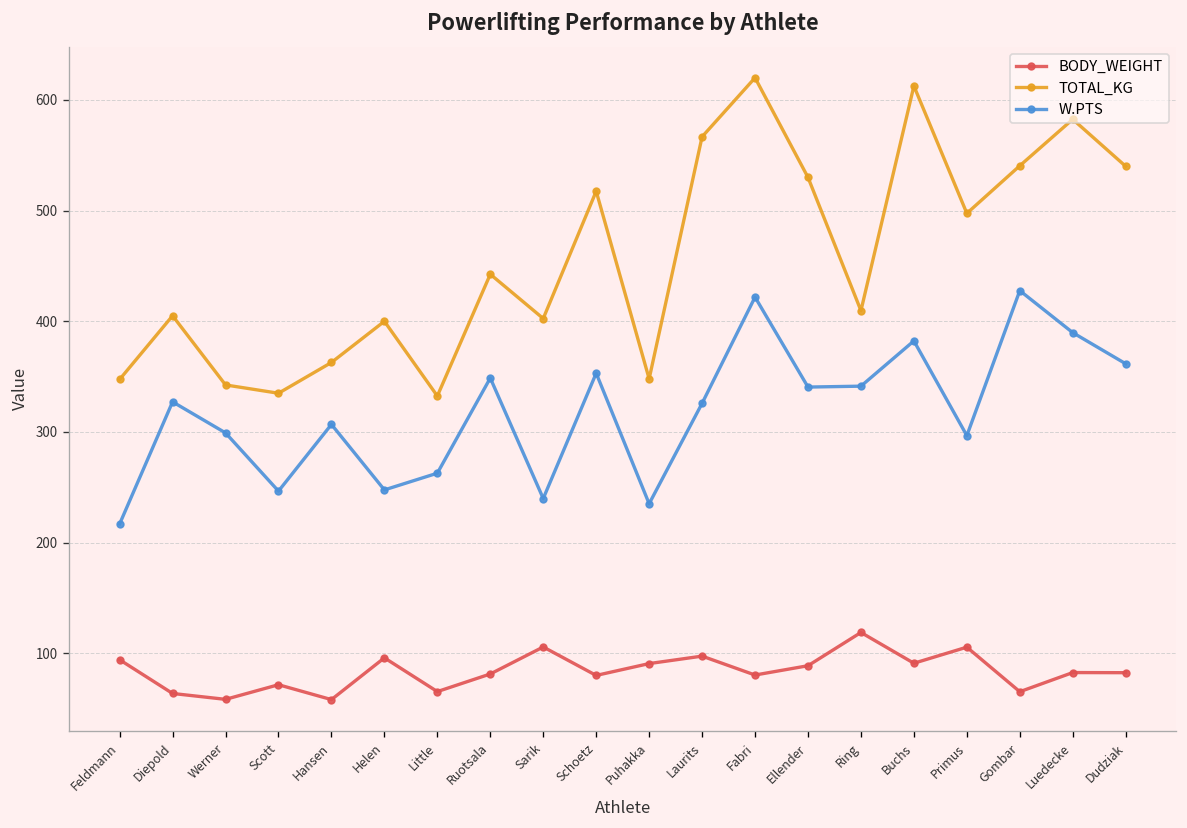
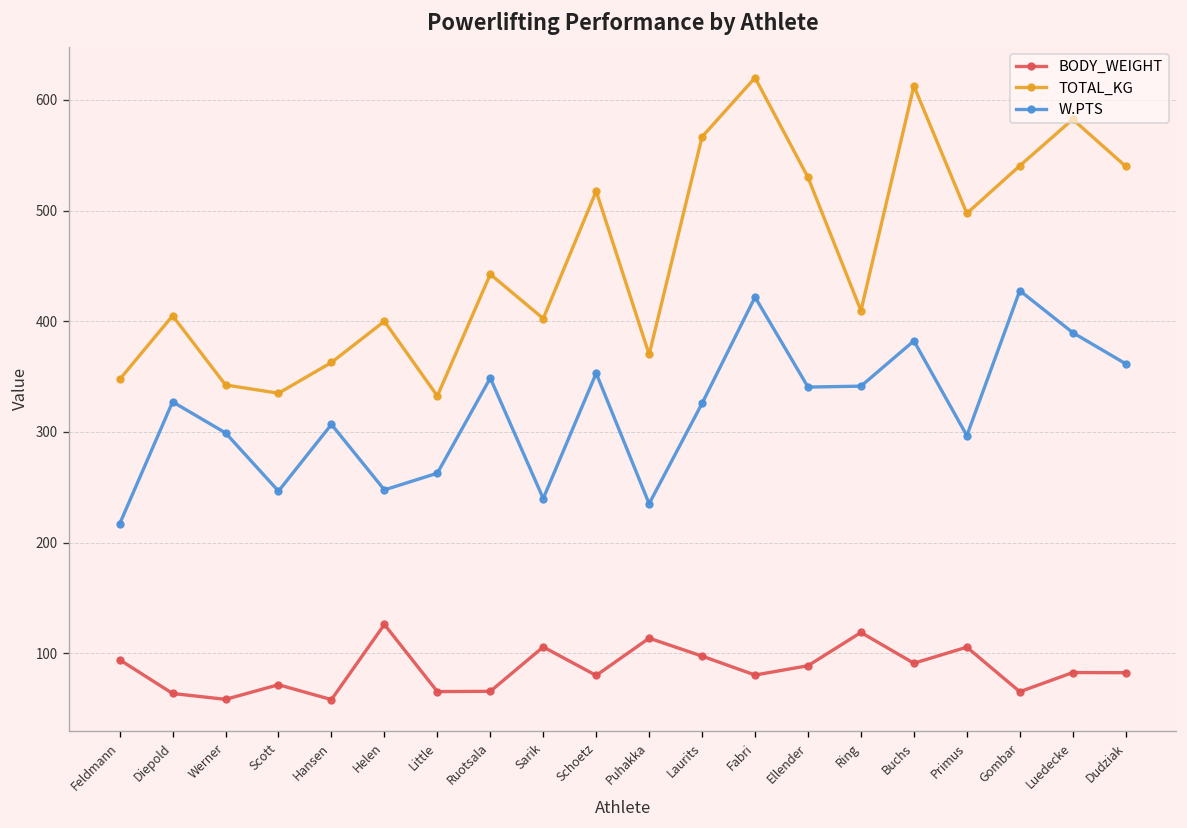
  {
    "BODY_WEIGHT": {
      "Feldmann": 90,
      "Diepold": 60,
      "Werner": 60,
      "Scott": 70,
      "Hansen": 60,
-     "Helen": 100,
+     "Helen": 130,
      "Little": 70,
-     "Ruotsala": 80,
+     "Ruotsala": 70,
      "Sarik": 110,
      "Schoetz": 80,
-     "Puhakka": 90,
+     "Puhakka": 110,
      "Laurits": 100,
      "Fabri": 80,
      "Ellender": 90,
      "Ring": 120,
      "Buchs": 90,
      "Primus": 110,
      "Gombar": 70,
      "Luedecke": 80,
      "Dudziak": 80
    },
    "TOTAL_KG": {
      "Feldmann": 350,
      "Diepold": 410,
      "Werner": 340,
      "Scott": 340,
      "Hansen": 360,
      "Helen": 400,
      "Little": 330,
      "Ruotsala": 440,
      "Sarik": 400,
      "Schoetz": 520,
-     "Puhakka": 350,
+     "Puhakka": 370,
      "Laurits": 570,
      "Fabri": 620,
      "Ellender": 530,
      "Ring": 410,
      "Buchs": 610,
      "Primus": 500,
      "Gombar": 540,
      "Dudziak": 540
    },
    "W.PTS": {
      "Feldmann": 220,
      "Diepold": 330,
      "Werner": 300,
      "Scott": 250,
      "Hansen": 310,
      "Helen": 250,
      "Little": 260,
      "Ruotsala": 350,
      "Sarik": 240,
      "Schoetz": 350,
      "Puhakka": 240,
      "Laurits": 330,
      "Fabri": 420,
      "Ellender": 340,
      "Ring": 340,
      "Buchs": 380,
      "Primus": 300,
      "Gombar": 430,
      "Luedecke": 390,
      "Dudziak": 360
    }
  }
